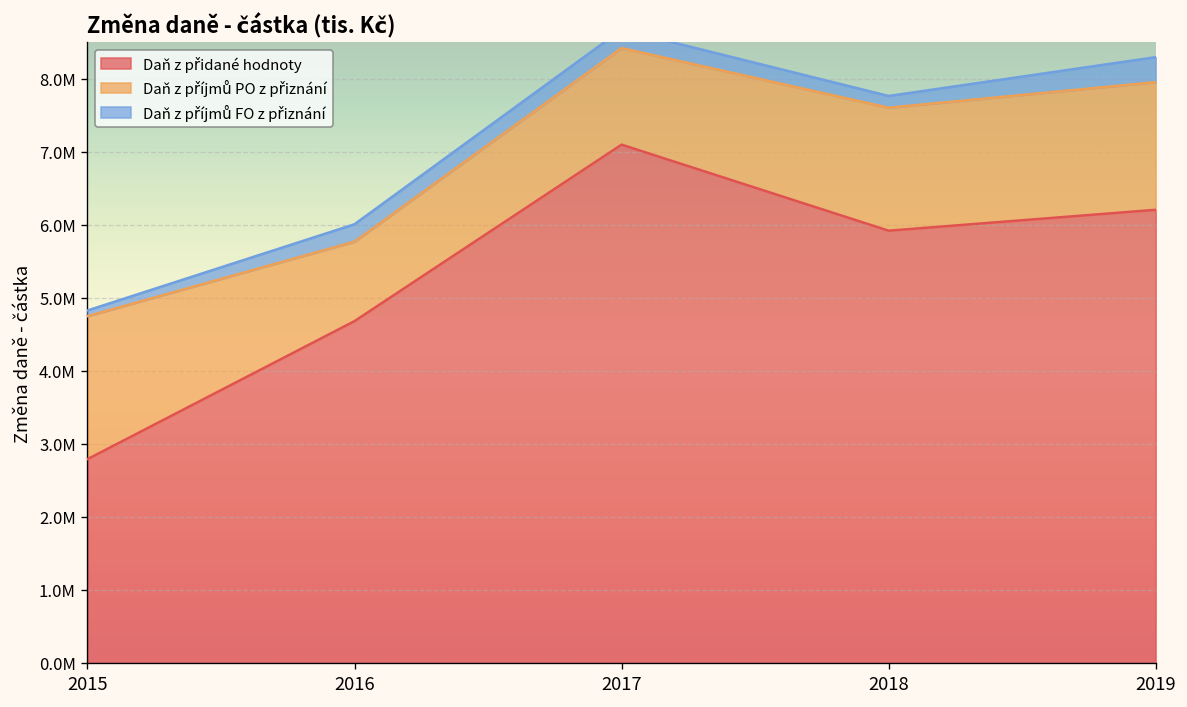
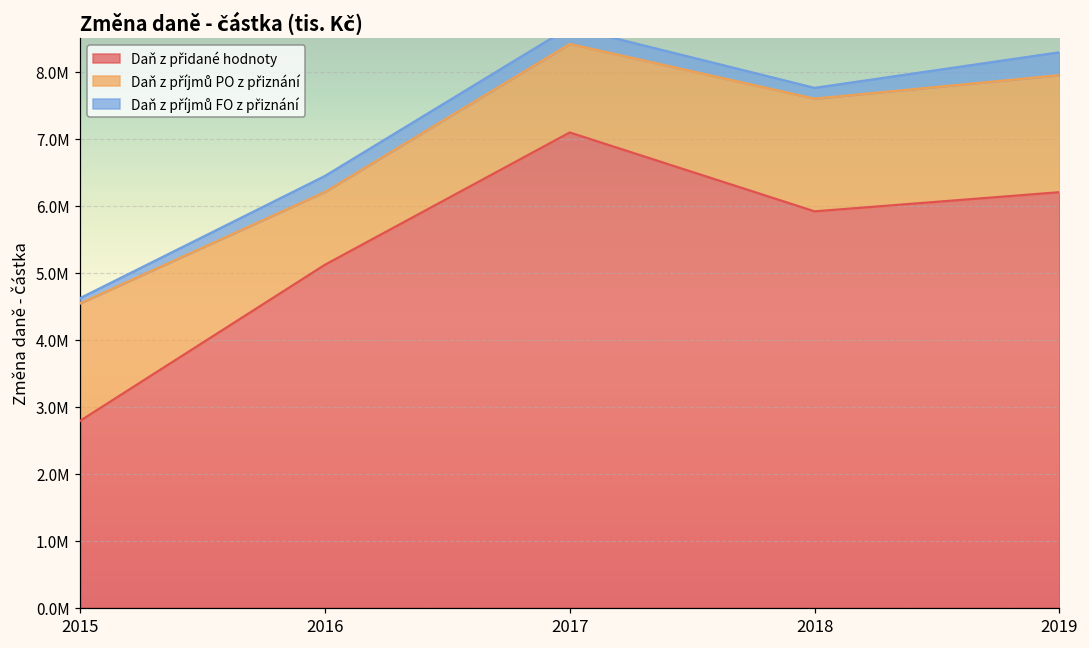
  {
    "Daň z přidané hodnoty": {
      "2015": 2800000,
-     "2016": 4700000,
+     "2016": 5100000,
      "2017": 7100000,
      "2018": 5900000,
      "2019": 6200000
    },
    "Daň z příjmů PO z přiznání": {
-     "2015": 2000000,
+     "2015": 1800000,
      "2016": 1100000,
      "2017": 1300000,
      "2018": 1700000,
      "2019": 1700000
    },
    "Daň z příjmů FO z přiznání": {
      "2015": 100000,
      "2016": 200000,
      "2018": 200000,
      "2019": 300000
    }
  }
